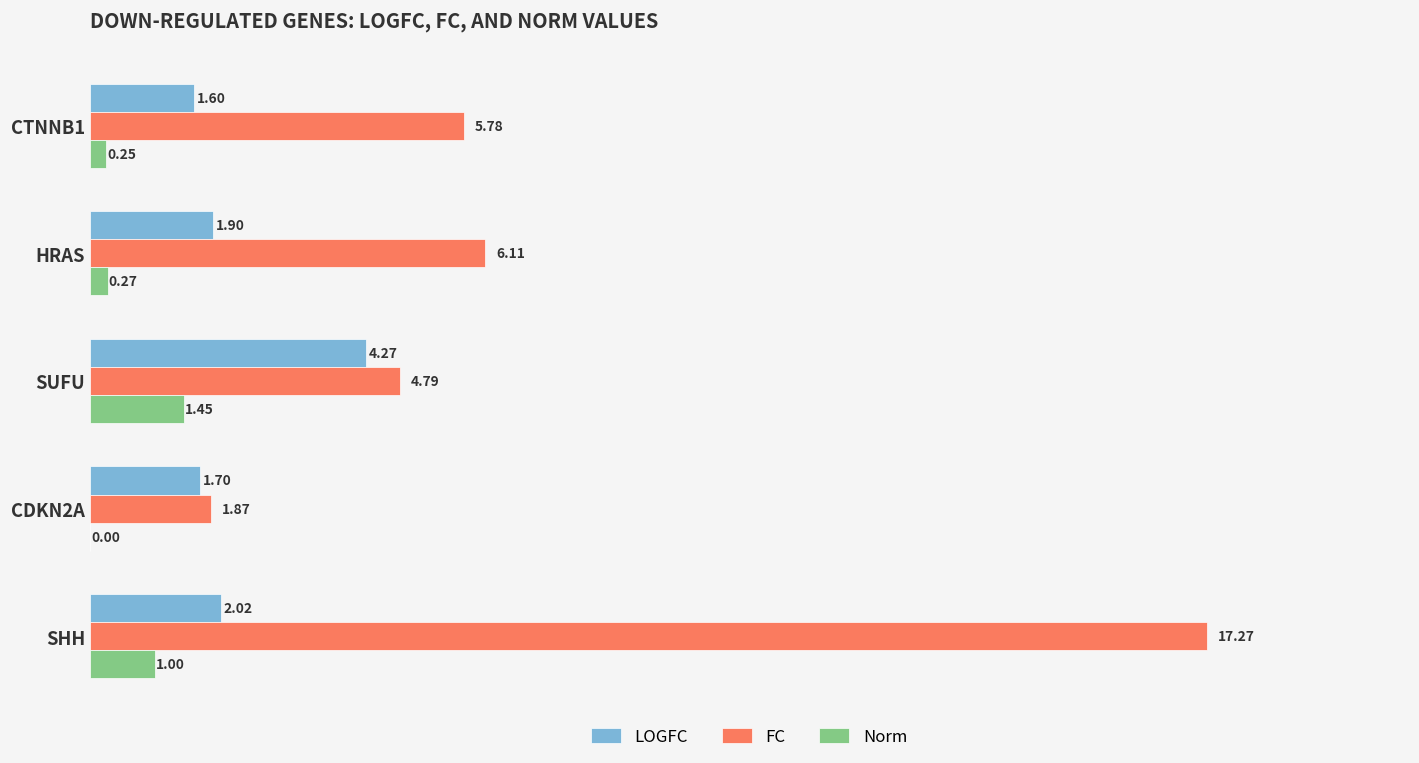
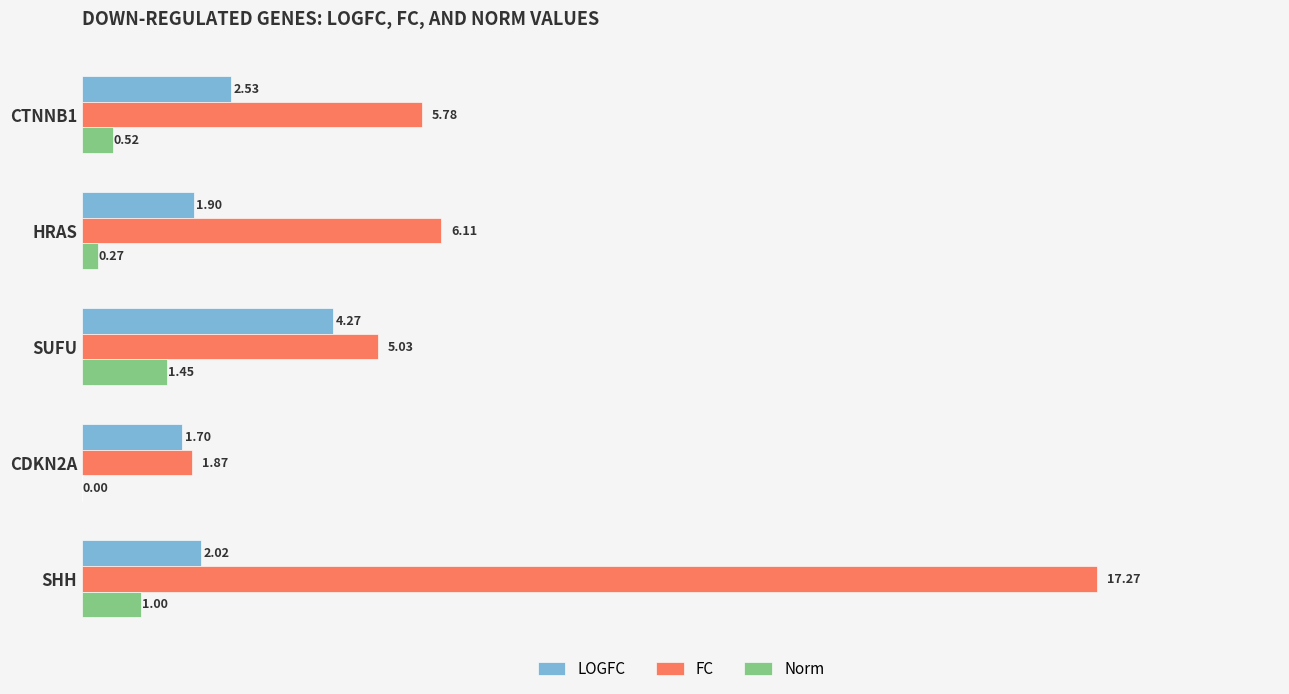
  {
    "LOGFC": {
-     "CTNNB1": 1.60,
+     "CTNNB1": 2.53,
      "HRAS": 1.90,
      "SUFU": 4.27,
      "CDKN2A": 1.70,
      "SHH": 2.02
    },
    "FC": {
      "CTNNB1": 5.78,
      "HRAS": 6.11,
-     "SUFU": 4.79,
+     "SUFU": 5.03,
      "CDKN2A": 1.87,
      "SHH": 17.27
    },
    "Norm": {
-     "CTNNB1": 0.25,
+     "CTNNB1": 0.52,
      "HRAS": 0.27,
      "SUFU": 1.45,
      "CDKN2A": 0.00,
      "SHH": 1.00
    }
  }
